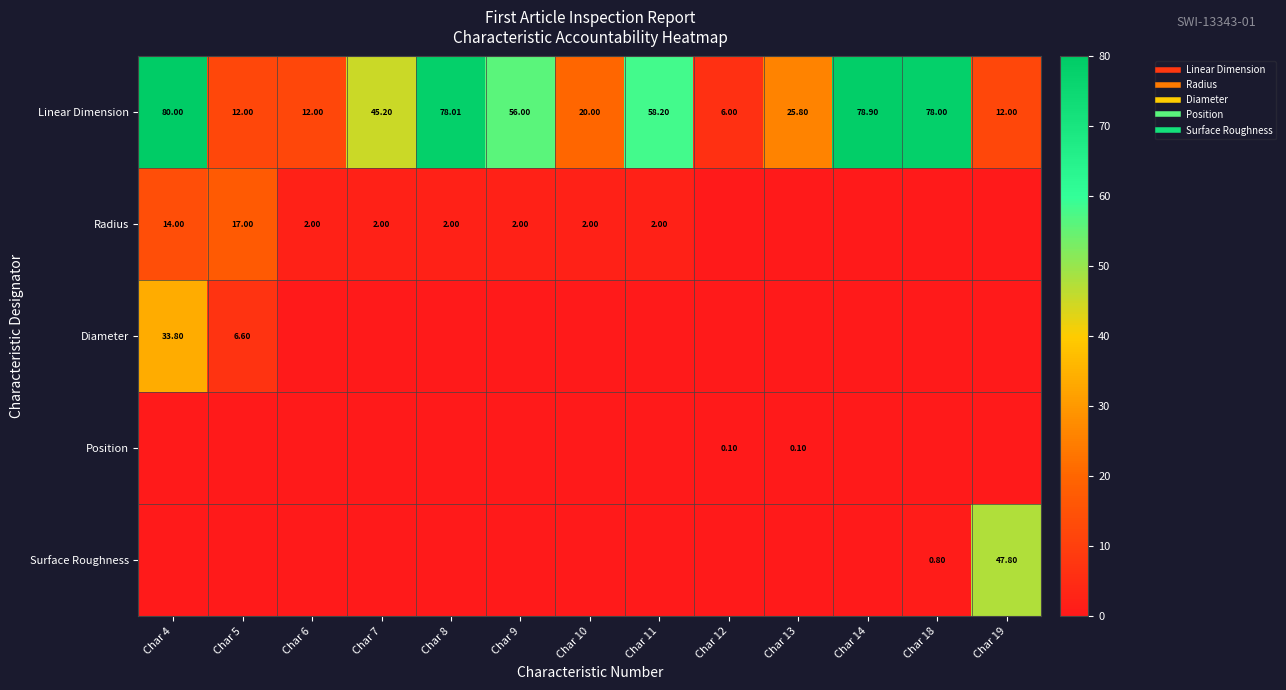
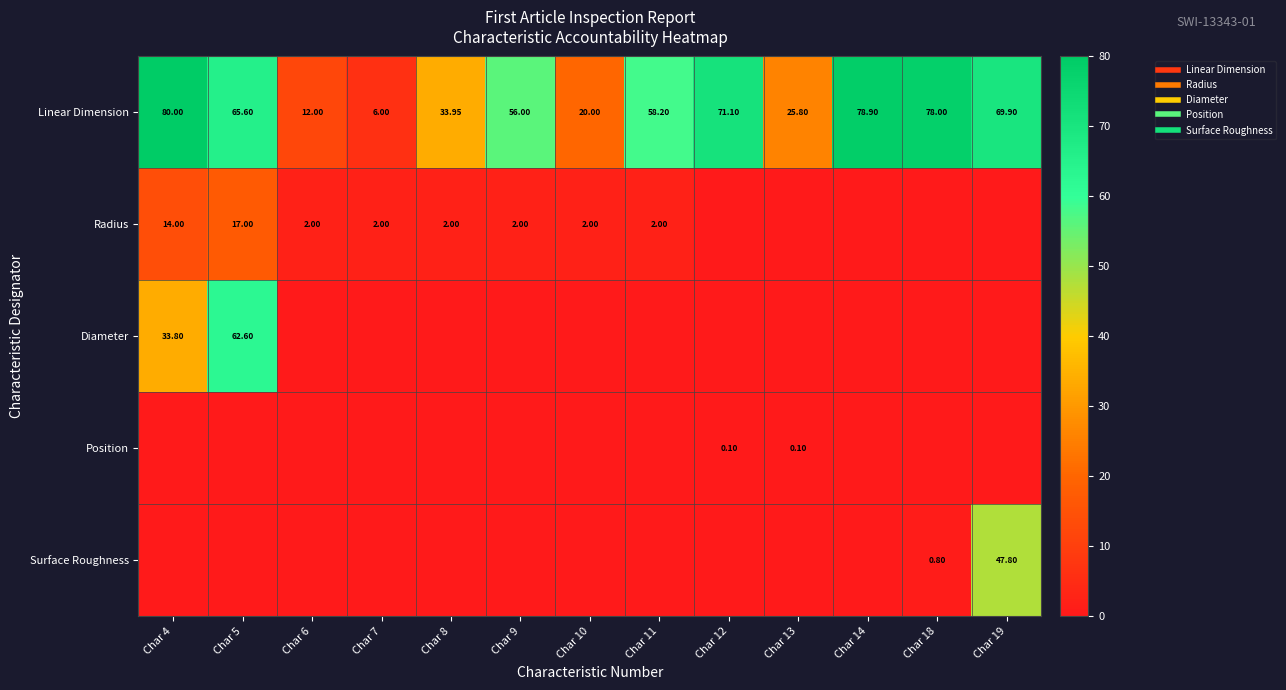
  {
    "Linear Dimension": {
      "Char 4": 80.00,
-     "Char 5": 12.00,
+     "Char 5": 65.60,
      "Char 6": 12.00,
-     "Char 7": 45.20,
-     "Char 8": 78.01,
+     "Char 7": 6.00,
+     "Char 8": 33.95,
      "Char 9": 56.00,
      "Char 10": 20.00,
      "Char 11": 58.20,
-     "Char 12": 6.00,
+     "Char 12": 71.10,
      "Char 13": 25.80,
      "Char 14": 78.90,
      "Char 18": 78.00,
-     "Char 19": 12.00
+     "Char 19": 69.90
    },
    "Radius": {
      "Char 4": 14.00,
      "Char 5": 17.00,
      "Char 6": 2.00,
      "Char 7": 2.00,
      "Char 8": 2.00,
      "Char 9": 2.00,
      "Char 10": 2.00,
      "Char 11": 2.00
    },
    "Diameter": {
      "Char 4": 33.80,
-     "Char 5": 6.60
+     "Char 5": 62.60
    },
    "Position": {
      "Char 12": 0.10,
      "Char 13": 0.10
    },
    "Surface Roughness": {
      "Char 18": 0.80,
      "Char 19": 47.80
    }
  }
